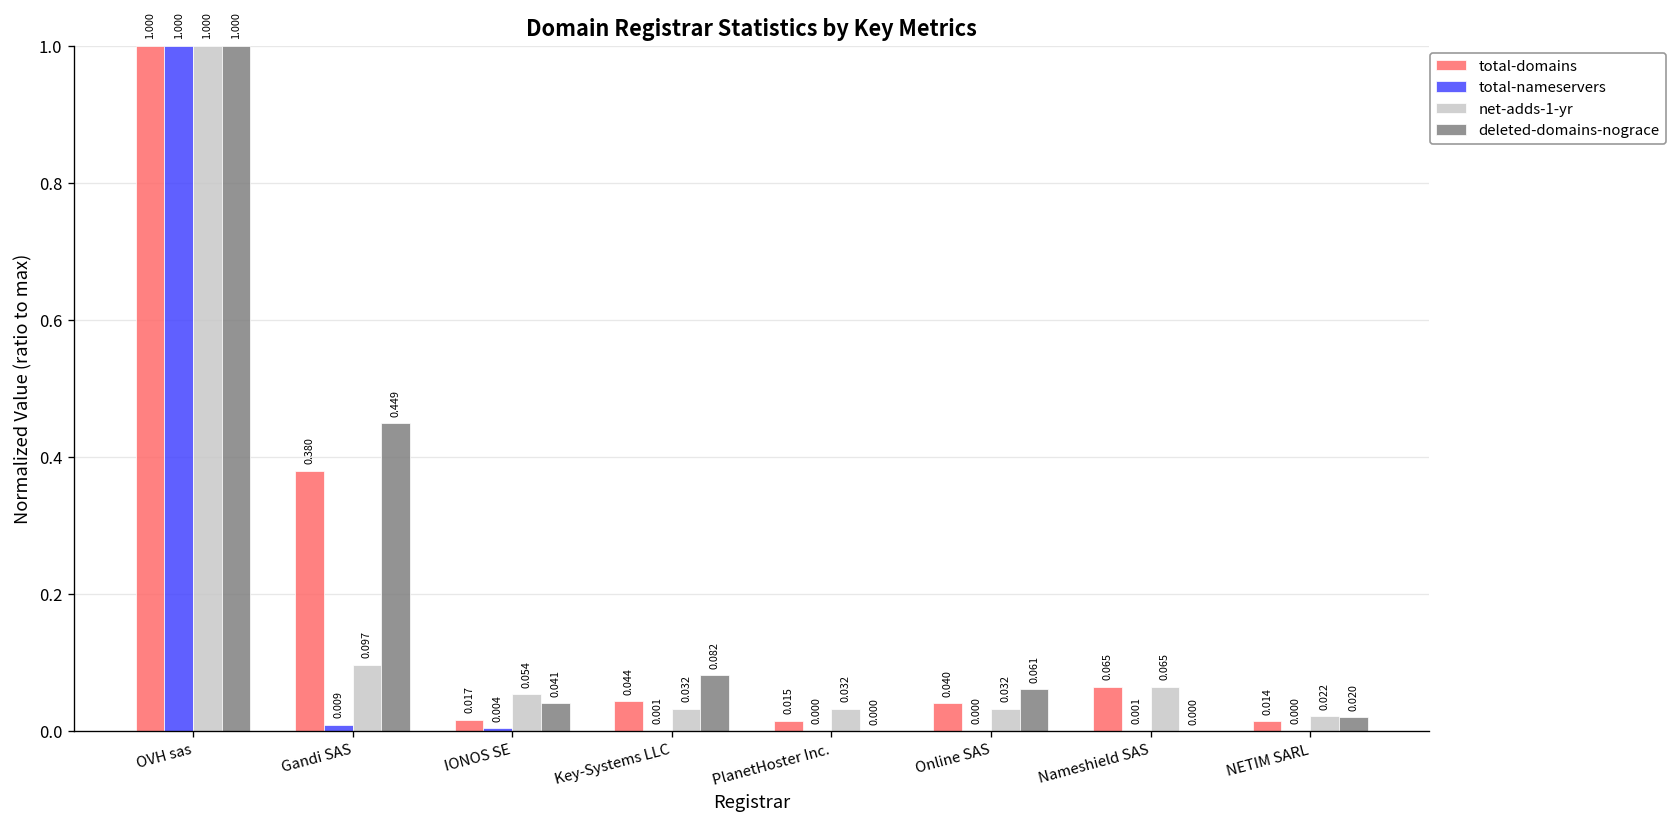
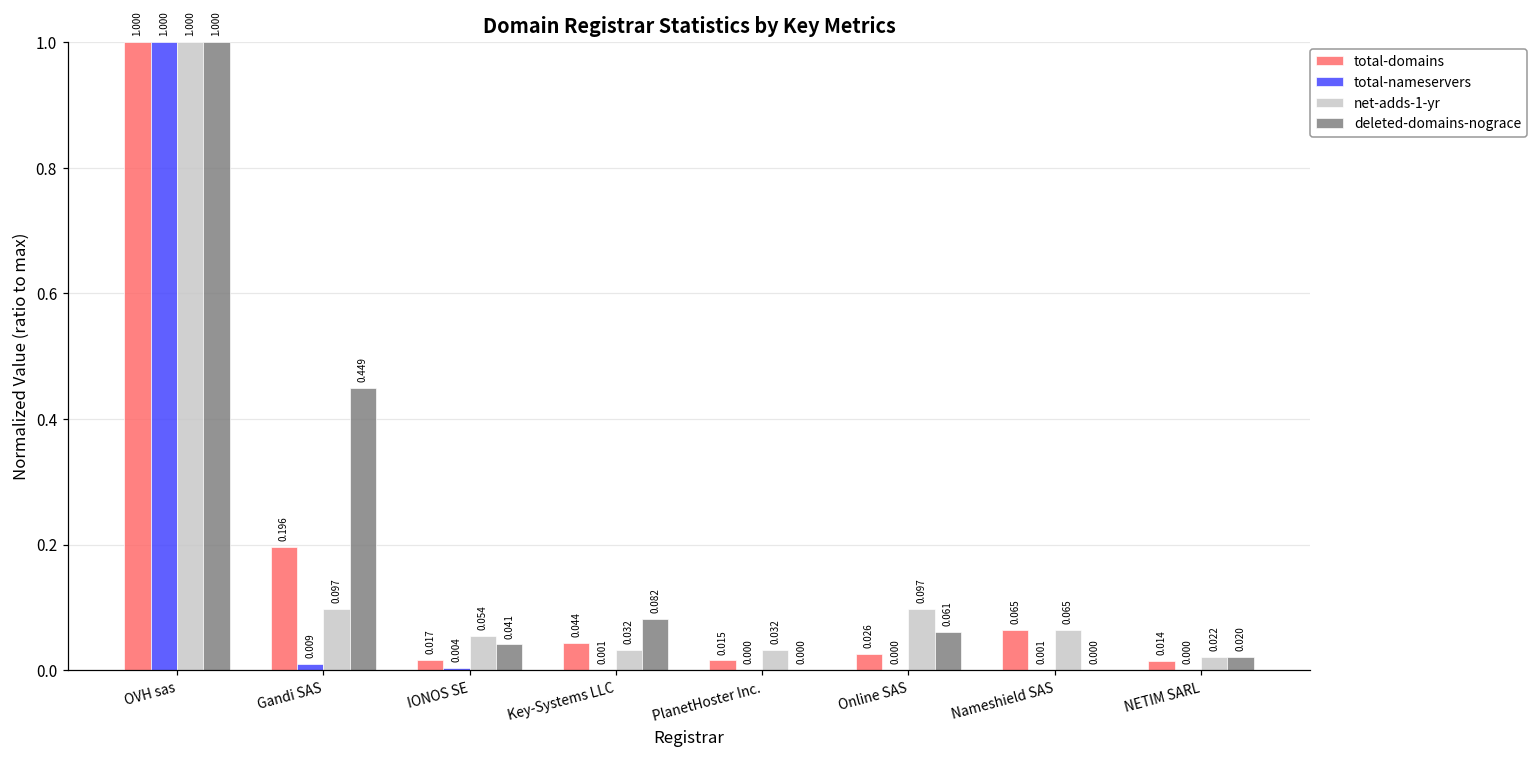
  {
    "total-domains": {
      "OVH sas": 1.000,
-     "Gandi SAS": 0.380,
+     "Gandi SAS": 0.196,
      "IONOS SE": 0.017,
      "Key-Systems LLC": 0.044,
      "PlanetHoster Inc.": 0.015,
-     "Online SAS": 0.040,
+     "Online SAS": 0.026,
      "Nameshield SAS": 0.065,
      "NETIM SARL": 0.014
    },
    "total-nameservers": {
      "OVH sas": 1.000,
      "Gandi SAS": 0.009,
      "IONOS SE": 0.004,
      "Key-Systems LLC": 0.001,
      "PlanetHoster Inc.": 0.000,
      "Online SAS": 0.000,
      "Nameshield SAS": 0.001,
      "NETIM SARL": 0.000
    },
    "net-adds-1-yr": {
      "OVH sas": 1.000,
      "Gandi SAS": 0.097,
      "IONOS SE": 0.054,
      "Key-Systems LLC": 0.032,
      "PlanetHoster Inc.": 0.032,
-     "Online SAS": 0.032,
+     "Online SAS": 0.097,
      "Nameshield SAS": 0.065,
      "NETIM SARL": 0.022
    },
    "deleted-domains-nograce": {
      "OVH sas": 1.000,
      "Gandi SAS": 0.449,
      "IONOS SE": 0.041,
      "Key-Systems LLC": 0.082,
      "PlanetHoster Inc.": 0.000,
      "Online SAS": 0.061,
      "Nameshield SAS": 0.000,
      "NETIM SARL": 0.020
    }
  }
